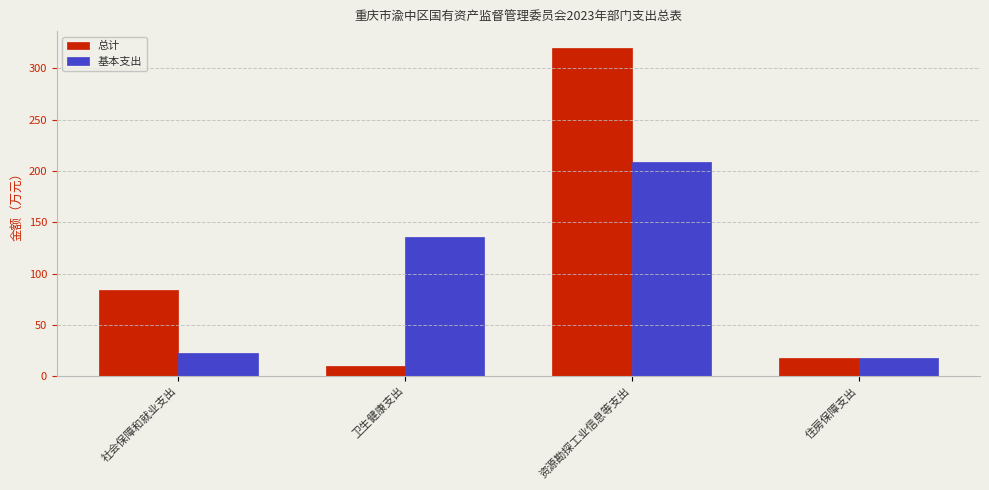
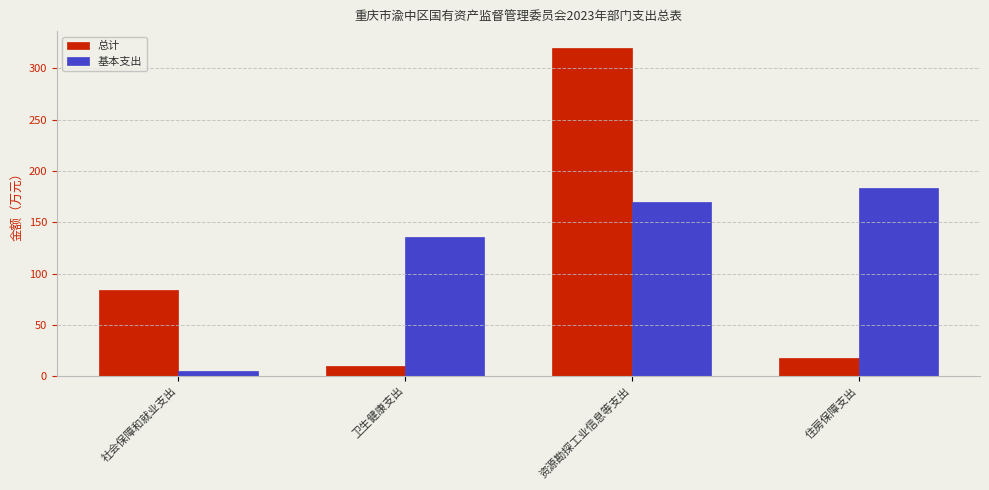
  {
    "总计": {
      "社会保障和就业支出": 84,
      "卫生健康支出": 10,
      "资源勘探工业信息等支出": 320,
      "住房保障支出": 18
    },
    "基本支出": {
-     "社会保障和就业支出": 22,
+     "社会保障和就业支出": 5,
      "卫生健康支出": 136,
-     "资源勘探工业信息等支出": 209,
-     "住房保障支出": 18
+     "资源勘探工业信息等支出": 170,
+     "住房保障支出": 183
    }
  }
